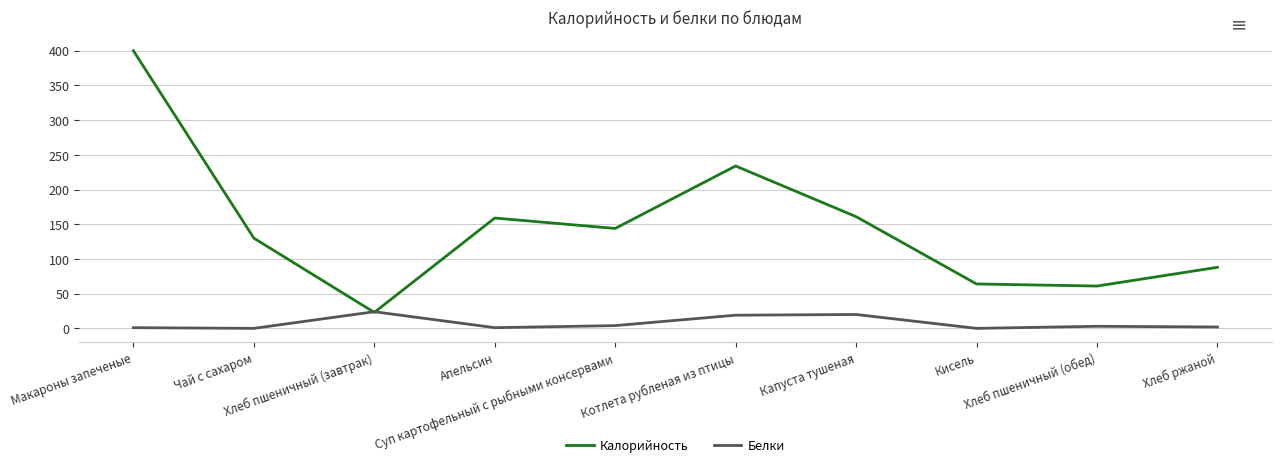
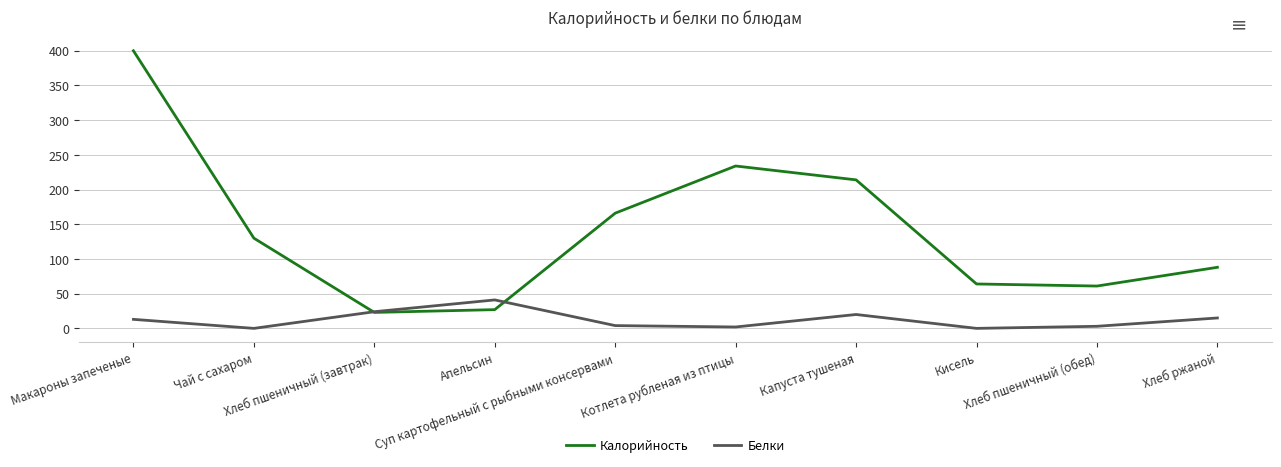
  {
    "Калорийность": {
      "Макароны запеченые": 400,
      "Чай с сахаром": 130,
-     "Апельсин": 160,
-     "Суп картофельный с рыбными консервами": 140,
+     "Апельсин": 30,
+     "Суп картофельный с рыбными консервами": 170,
      "Котлета рубленая из птицы": 230,
-     "Капуста тушеная": 160,
+     "Капуста тушеная": 210,
      "Кисель": 60,
      "Хлеб пшеничный (обед)": 60,
      "Хлеб ржаной": 90
    },
    "Белки": {
-     "Макароны запеченые": 0,
+     "Макароны запеченые": 10,
      "Чай с сахаром": 0,
-     "Апельсин": 0,
+     "Апельсин": 40,
      "Суп картофельный с рыбными консервами": 0,
-     "Котлета рубленая из птицы": 20,
+     "Котлета рубленая из птицы": 0,
      "Капуста тушеная": 20,
      "Кисель": 0,
      "Хлеб пшеничный (обед)": 0,
-     "Хлеб ржаной": 0
+     "Хлеб ржаной": 20
    }
  }
